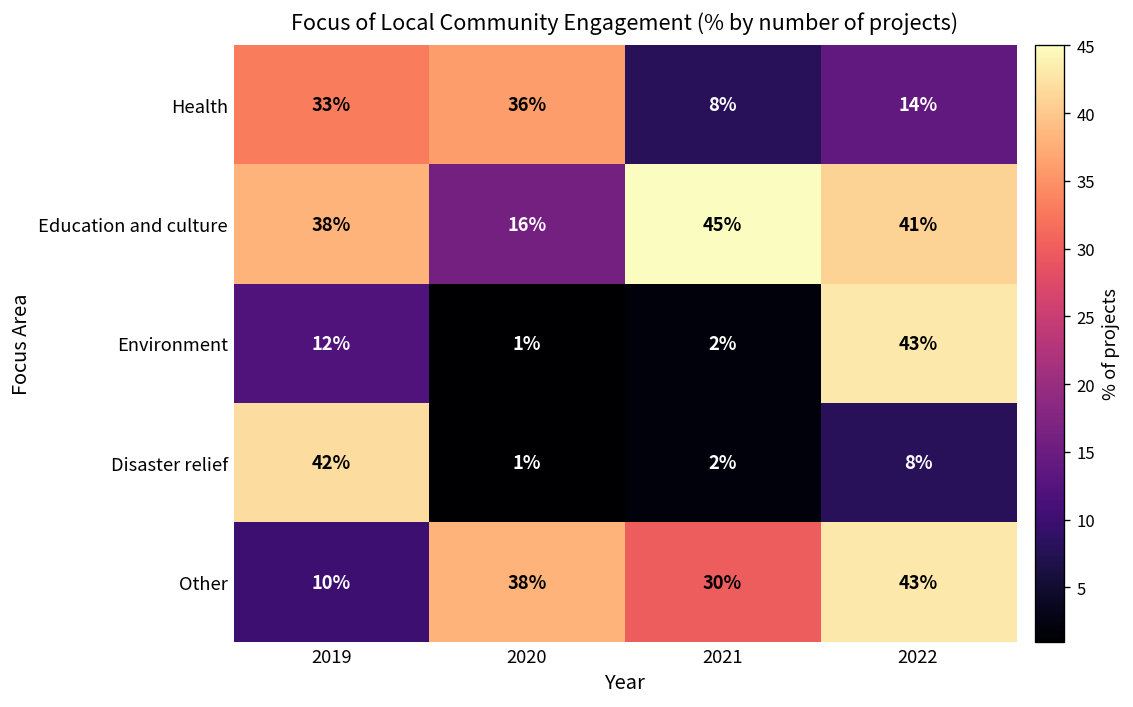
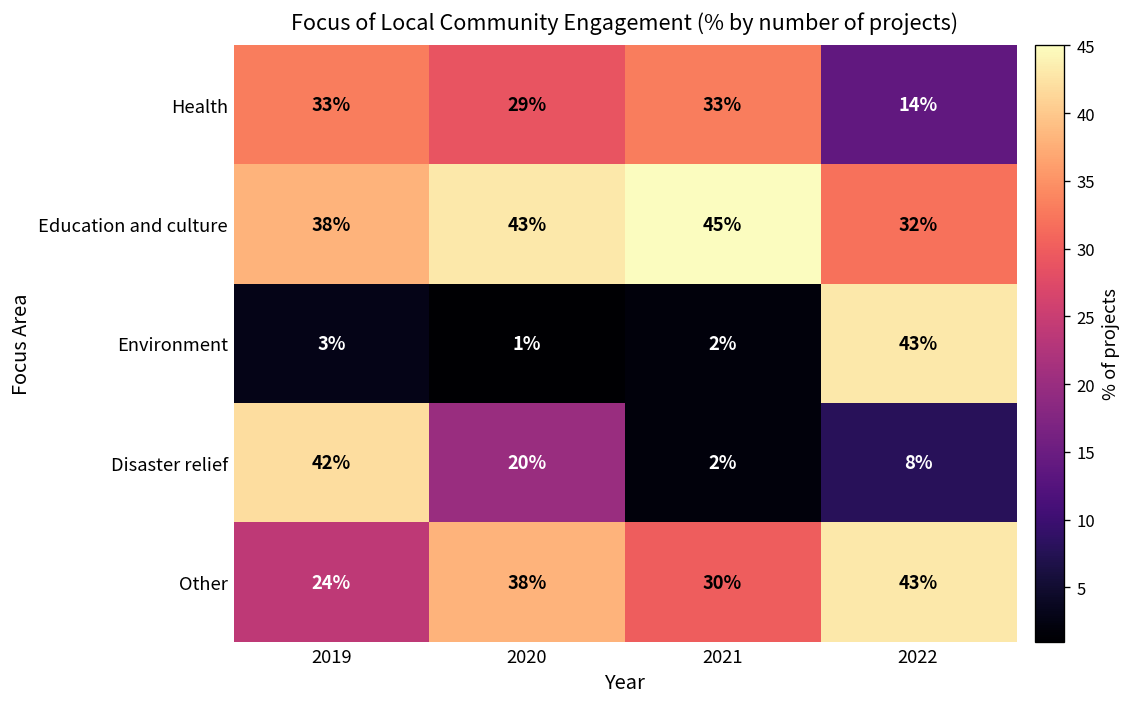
  {
    "Health": {
      "2019": "33%",
-     "2020": "36%",
-     "2021": "8%",
+     "2020": "29%",
+     "2021": "33%",
      "2022": "14%"
    },
    "Education and culture": {
      "2019": "38%",
-     "2020": "16%",
+     "2020": "43%",
      "2021": "45%",
-     "2022": "41%"
+     "2022": "32%"
    },
    "Environment": {
-     "2019": "12%",
+     "2019": "3%",
      "2020": "1%",
      "2021": "2%",
      "2022": "43%"
    },
    "Disaster relief": {
      "2019": "42%",
-     "2020": "1%",
+     "2020": "20%",
      "2021": "2%",
      "2022": "8%"
    },
    "Other": {
-     "2019": "10%",
+     "2019": "24%",
      "2020": "38%",
      "2021": "30%",
      "2022": "43%"
    }
  }
